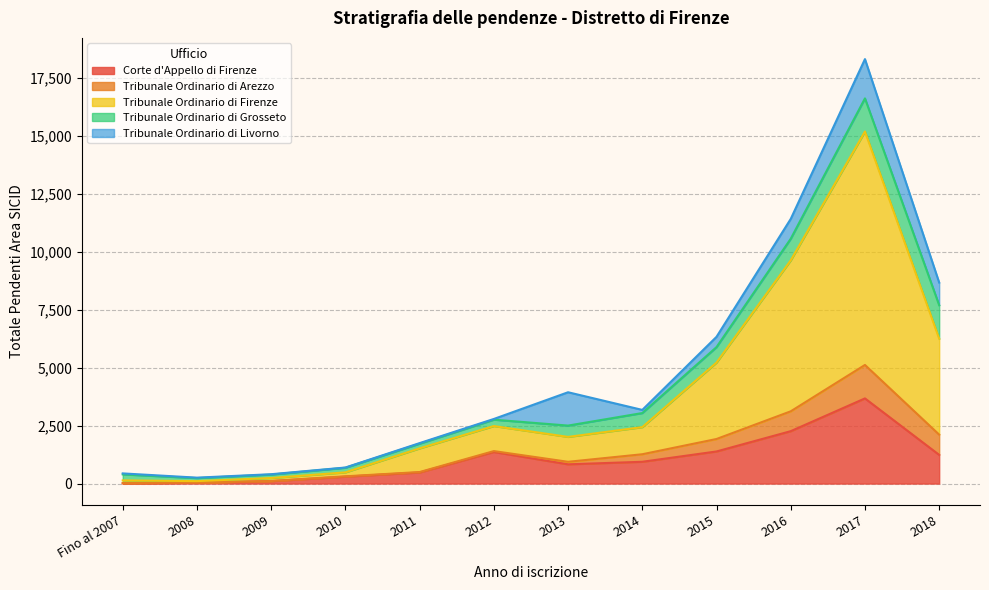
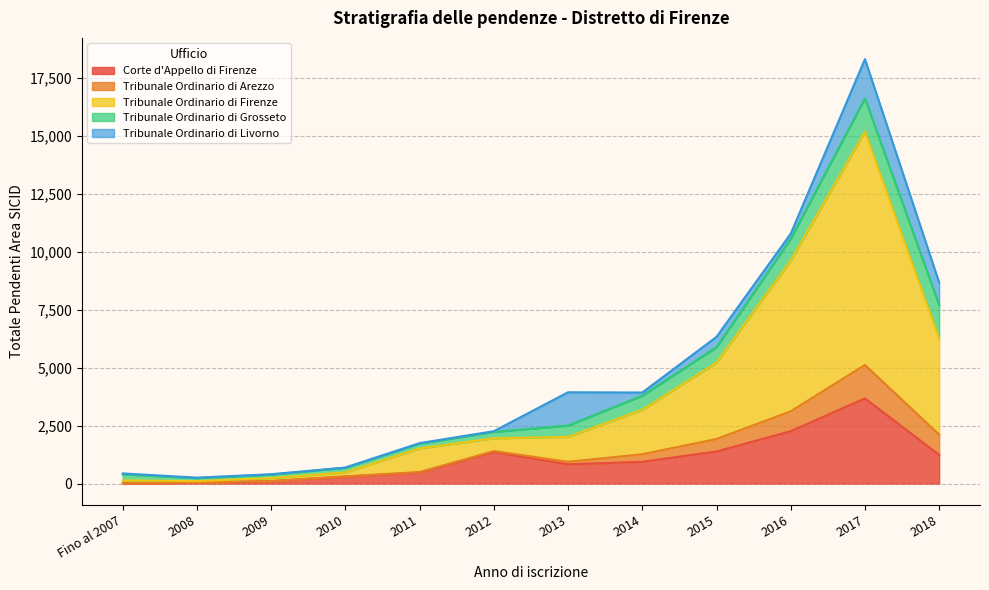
  {
    "Tribunale Ordinario di Firenze": {
      "Fino al 2007": "100",
      "2009": "100",
      "2010": "200",
      "2011": "1,000",
-     "2012": "1,100",
+     "2012": "600",
      "2013": "1,100",
-     "2014": "1,200",
+     "2014": "1,900",
      "2015": "3,300",
      "2016": "6,500",
      "2017": "10,100",
      "2018": "4,100"
    },
    "Tribunale Ordinario di Grosseto": {
      "2013": "500",
      "2014": "600",
      "2015": "700",
      "2016": "900",
      "2017": "1,400",
      "2018": "1,400"
    },
    "Tribunale Ordinario di Livorno": {
      "2013": "1,400",
      "2014": "100",
      "2015": "400",
-     "2016": "900",
+     "2016": "200",
      "2017": "1,700",
      "2018": "1,000"
    }
  }
